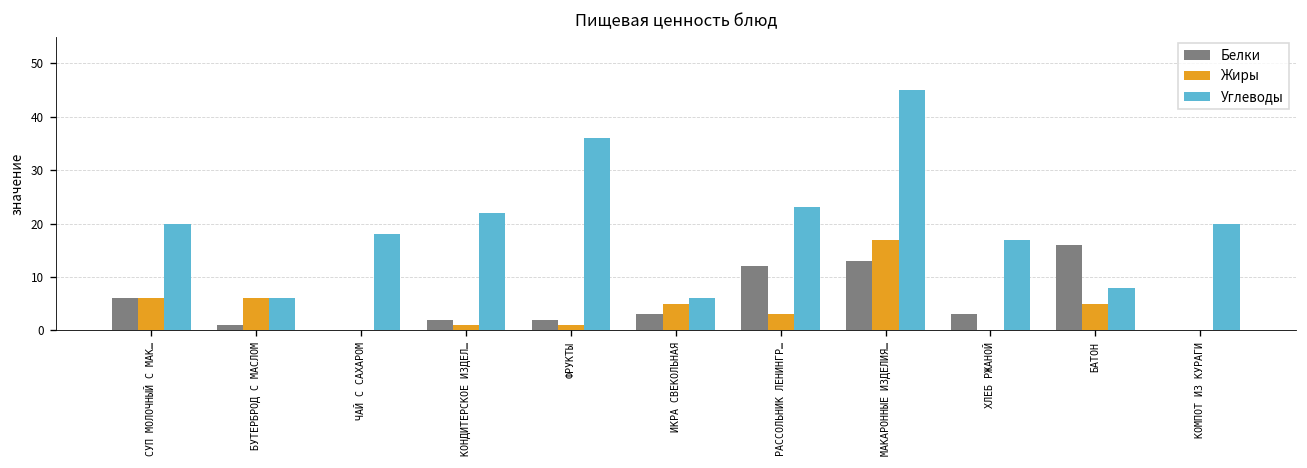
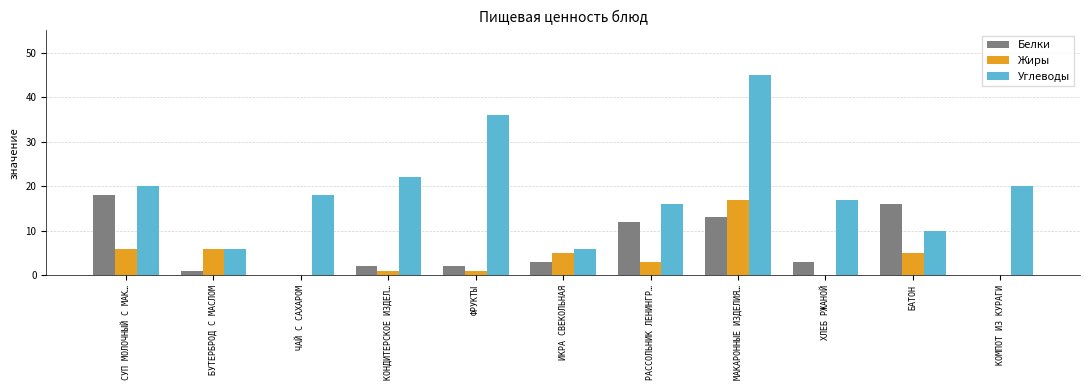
  {
    "Белки": {
-     "СУП МОЛОЧНЫЙ С МАК…": 6,
+     "СУП МОЛОЧНЫЙ С МАК…": 18,
      "БУТЕРБРОД С МАСЛОМ": 1,
      "ЧАЙ С САХАРОМ": 0,
      "КОНДИТЕРСКОЕ ИЗДЕЛ…": 2,
      "ФРУКТЫ": 2,
      "ИКРА СВЕКОЛЬНАЯ": 3,
      "РАССОЛЬНИК ЛЕНИНГР…": 12,
      "МАКАРОННЫЕ ИЗДЕЛИЯ…": 13,
      "ХЛЕБ РЖАНОЙ": 3,
      "БАТОН": 16,
      "КОМПОТ ИЗ КУРАГИ": 0
    },
    "Жиры": {
      "СУП МОЛОЧНЫЙ С МАК…": 6,
      "БУТЕРБРОД С МАСЛОМ": 6,
      "ЧАЙ С САХАРОМ": 0,
      "КОНДИТЕРСКОЕ ИЗДЕЛ…": 1,
      "ФРУКТЫ": 1,
      "ИКРА СВЕКОЛЬНАЯ": 5,
      "РАССОЛЬНИК ЛЕНИНГР…": 3,
      "МАКАРОННЫЕ ИЗДЕЛИЯ…": 17,
      "ХЛЕБ РЖАНОЙ": 0,
      "БАТОН": 5,
      "КОМПОТ ИЗ КУРАГИ": 0
    },
    "Углеводы": {
      "СУП МОЛОЧНЫЙ С МАК…": 20,
      "БУТЕРБРОД С МАСЛОМ": 6,
      "ЧАЙ С САХАРОМ": 18,
      "КОНДИТЕРСКОЕ ИЗДЕЛ…": 22,
      "ФРУКТЫ": 36,
      "ИКРА СВЕКОЛЬНАЯ": 6,
-     "РАССОЛЬНИК ЛЕНИНГР…": 23,
+     "РАССОЛЬНИК ЛЕНИНГР…": 16,
      "МАКАРОННЫЕ ИЗДЕЛИЯ…": 45,
      "ХЛЕБ РЖАНОЙ": 17,
-     "БАТОН": 8,
+     "БАТОН": 10,
      "КОМПОТ ИЗ КУРАГИ": 20
    }
  }
